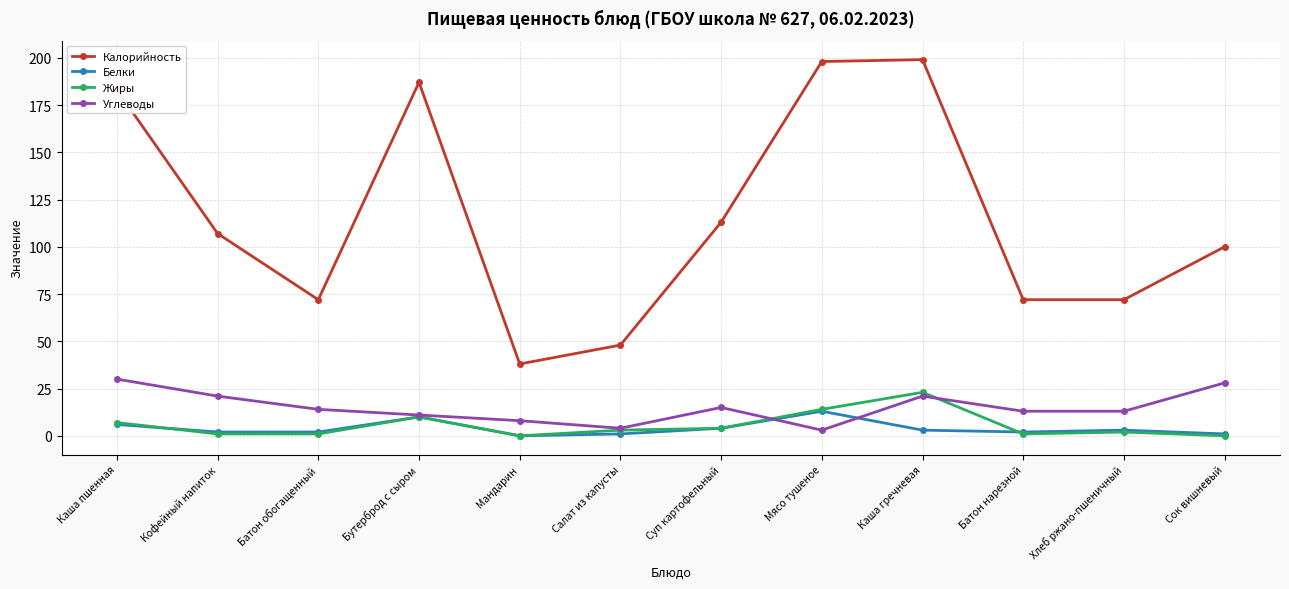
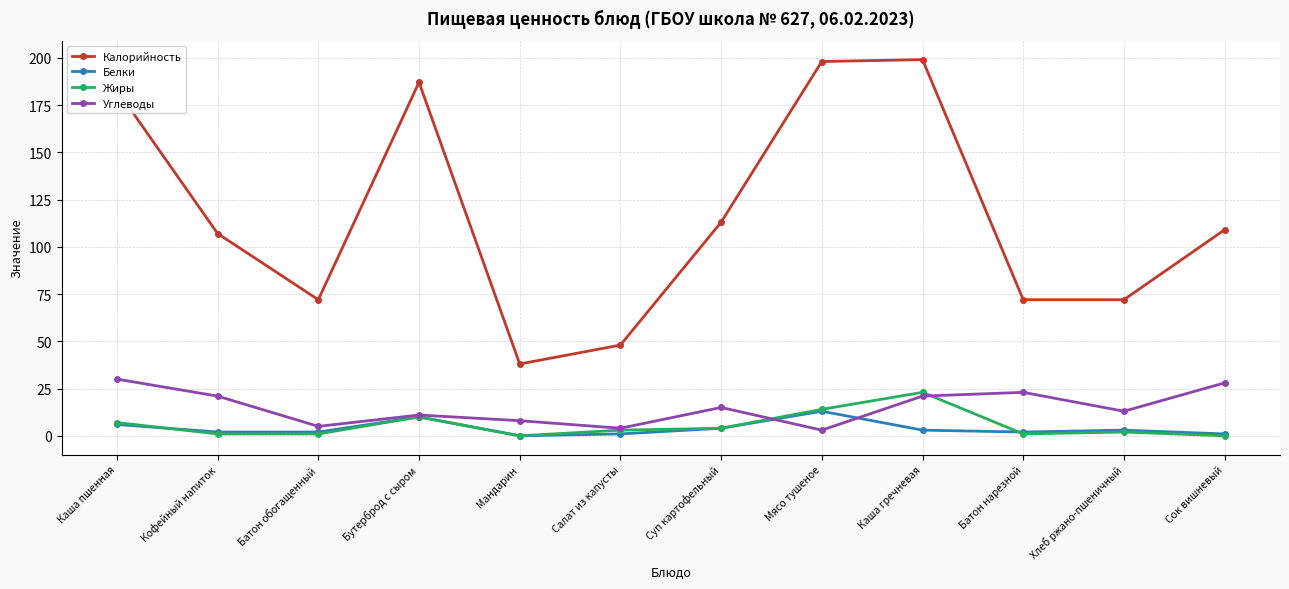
  {
    "Калорийность": {
      "Кофейный напиток": 107,
      "Батон обогащенный": 72,
      "Бутерброд с сыром": 187,
      "Мандарин": 38,
      "Салат из капусты": 48,
      "Суп картофельный": 113,
      "Мясо тушеное": 198,
      "Каша гречневая": 199,
      "Батон нарезной": 72,
      "Хлеб ржано-пшеничный": 72,
-     "Сок вишневый": 100
+     "Сок вишневый": 109
    },
    "Белки": {
      "Салат из капусты": 1,
      "Каша гречневая": 3
    },
    "Жиры": {
      "Каша гречневая": 23
    },
    "Углеводы": {
      "Каша пшенная": 30,
      "Кофейный напиток": 21,
-     "Батон обогащенный": 14,
+     "Батон обогащенный": 5,
      "Мандарин": 8,
      "Суп картофельный": 15,
      "Мясо тушеное": 3,
      "Каша гречневая": 21,
-     "Батон нарезной": 13,
+     "Батон нарезной": 23,
      "Хлеб ржано-пшеничный": 13,
      "Сок вишневый": 28
    }
  }
